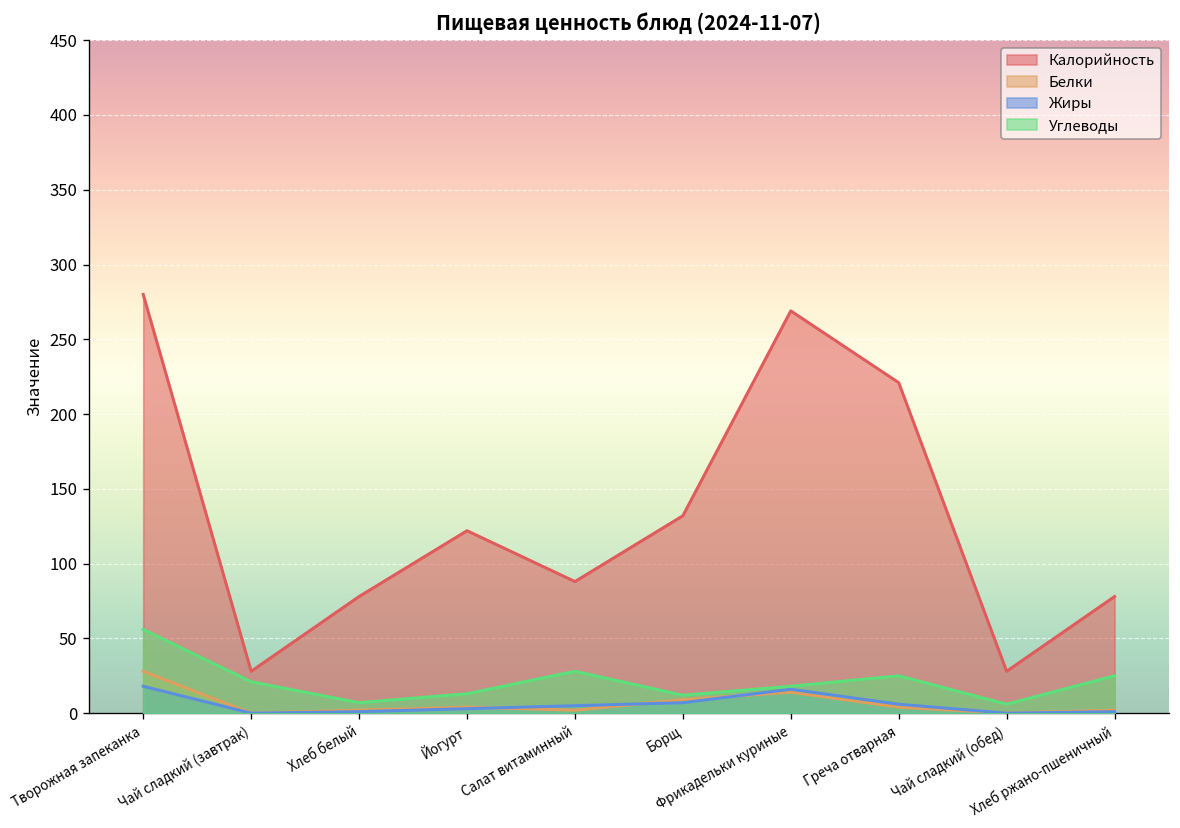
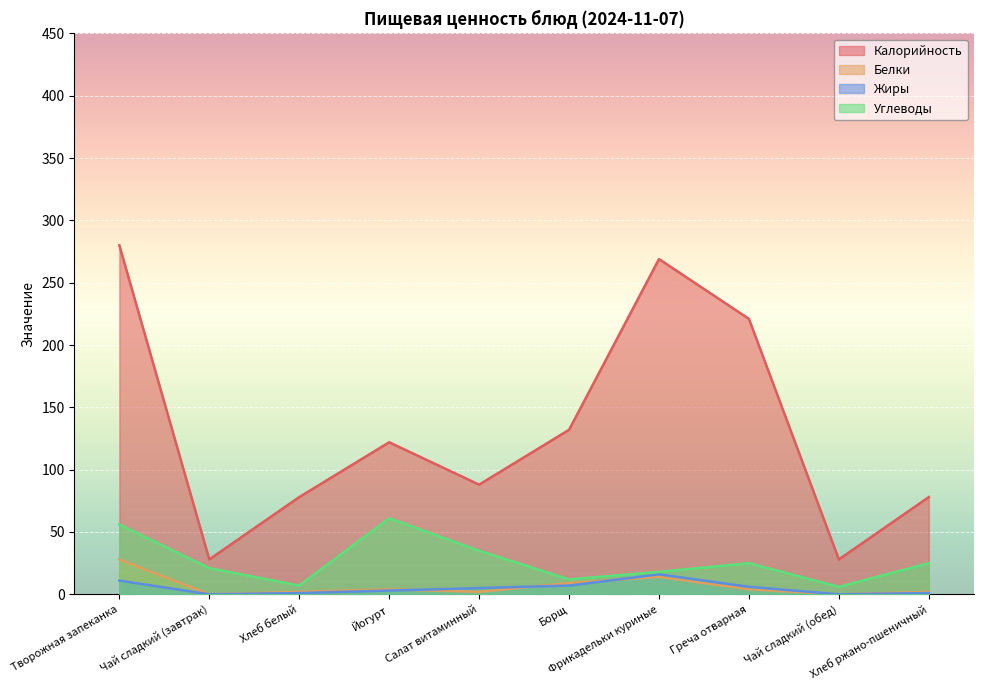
  {
    "Жиры": {
-     "Творожная запеканка": 18,
+     "Творожная запеканка": 11,
      "Салат витаминный": 5
    },
    "Углеводы": {
      "Творожная запеканка": 56,
      "Чай сладкий (завтрак)": 21,
      "Хлеб белый": 7,
-     "Йогурт": 13,
-     "Салат витаминный": 28,
+     "Йогурт": 61,
+     "Салат витаминный": 35,
      "Борщ": 12,
      "Греча отварная": 25,
      "Чай сладкий (обед)": 6,
      "Хлеб ржано-пшеничный": 25
    }
  }
